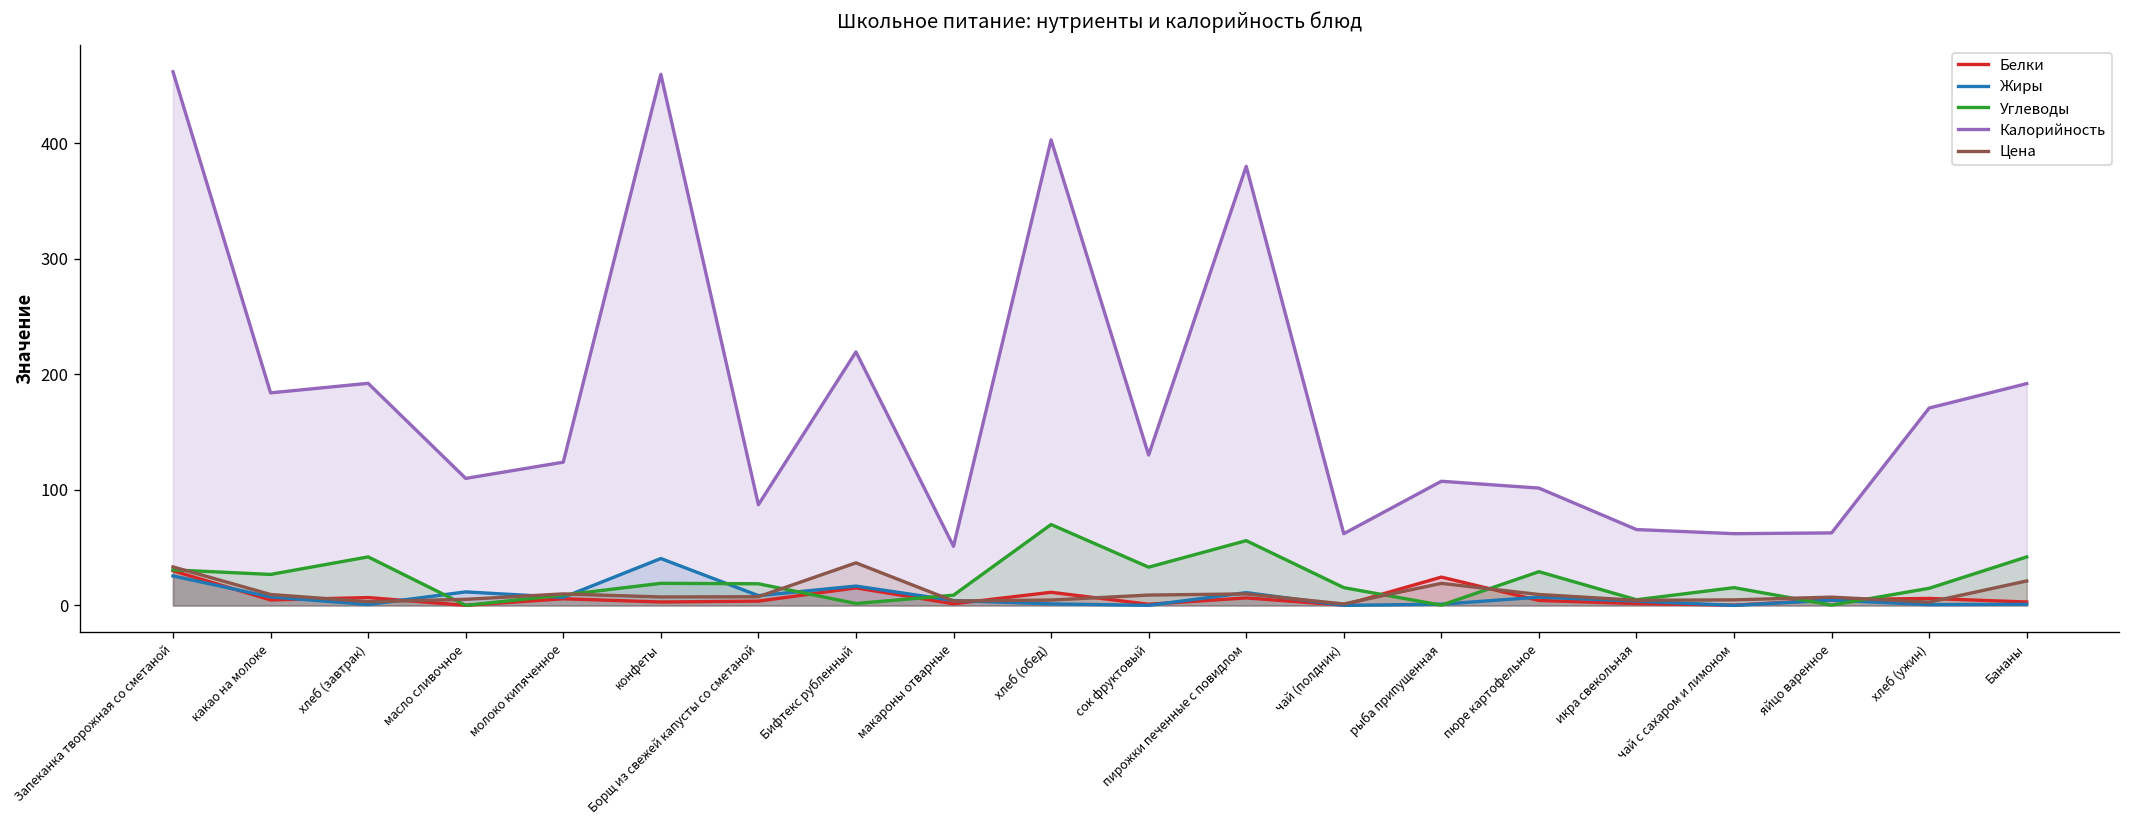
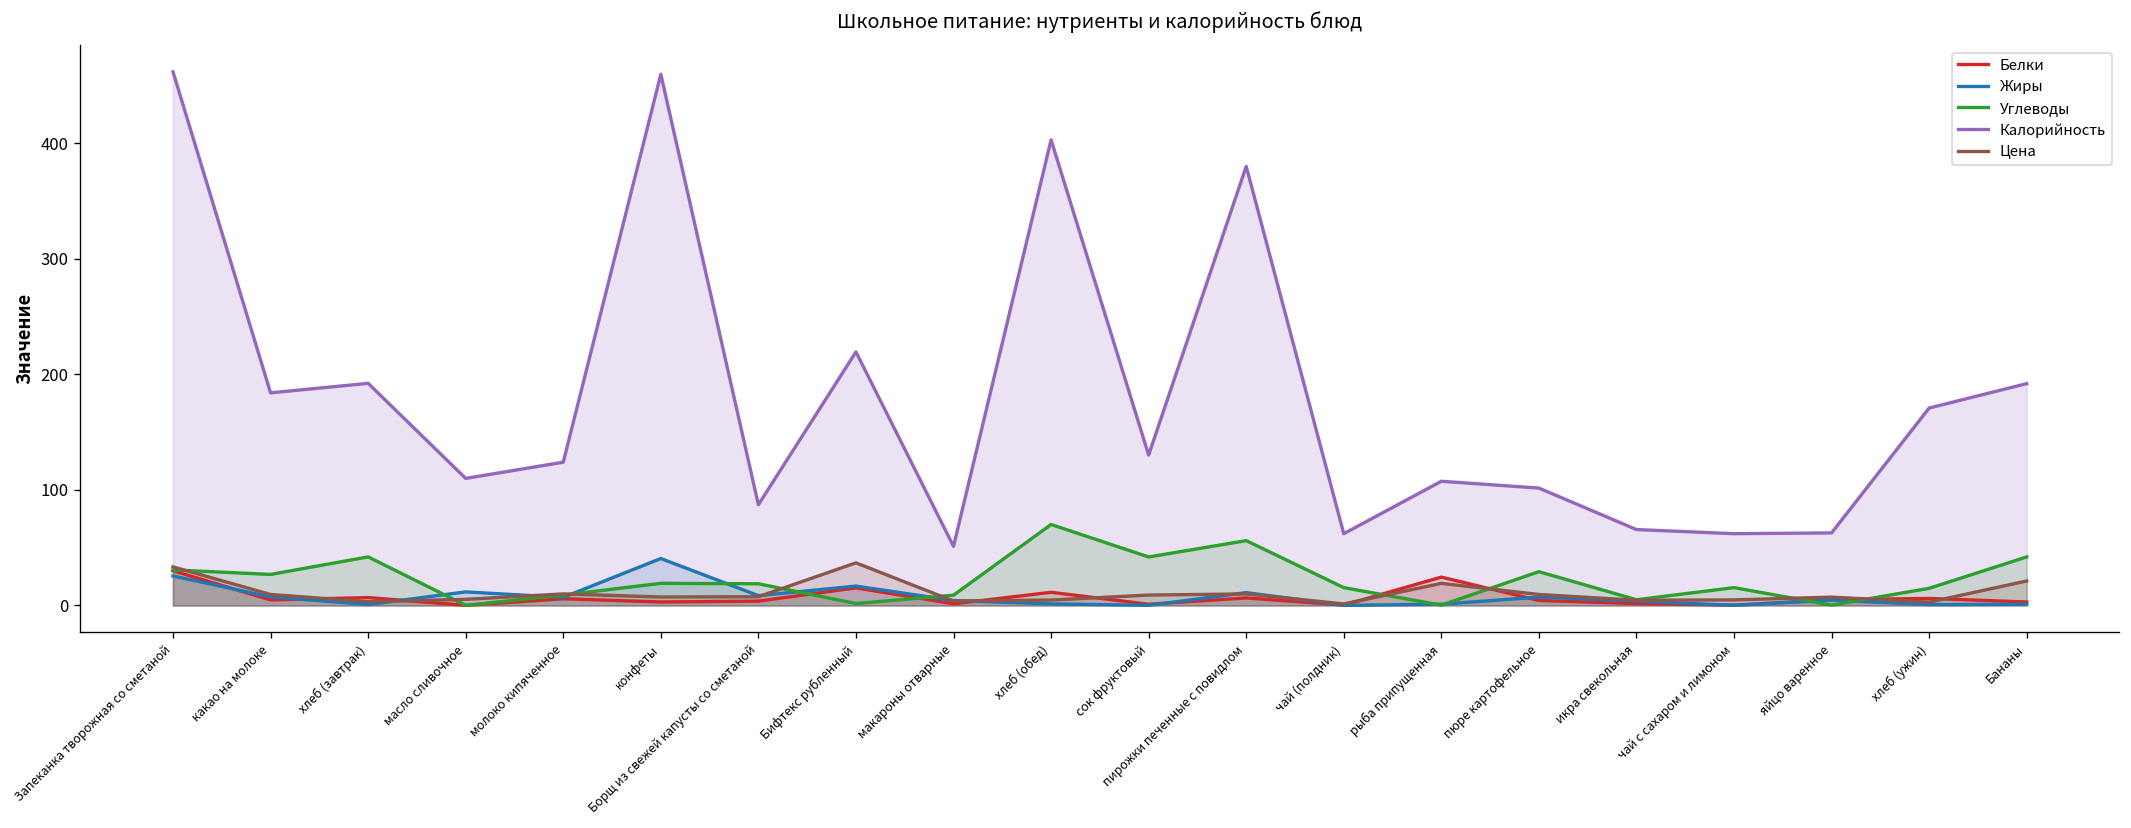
  {
    "Белки": {
      "какао на молоке": 0,
      "хлеб (завтрак)": 10,
      "конфеты": 0,
      "Борщ из свежей капусты со сметаной": 0,
      "хлеб (обед)": 10,
      "пирожки печенные с повидлом": 10,
      "рыба припущенная": 20,
      "пюре картофельное": 0,
      "хлеб (ужин)": 10
    },
    "Жиры": {
      "Запеканка творожная со сметаной": 30,
      "масло сливочное": 10,
      "конфеты": 40,
      "хлеб (обед)": 0
    },
    "Углеводы": {
      "какао на молоке": 30,
      "хлеб (завтрак)": 40,
      "конфеты": 20,
      "Борщ из свежей капусты со сметаной": 20,
      "Бифтекс рубленный": 0,
      "макароны отварные": 10,
      "хлеб (обед)": 70,
-     "сок фруктовый": 30,
+     "сок фруктовый": 40,
      "пирожки печенные с повидлом": 60,
      "чай (полдник)": 20,
      "пюре картофельное": 30,
      "чай с сахаром и лимоном": 20,
      "яйцо варенное": 0,
      "хлеб (ужин)": 10,
      "Бананы": 40
    },
    "Калорийность": {
      "Запеканка творожная со сметаной": 460,
      "какао на молоке": 180,
      "хлеб (завтрак)": 190,
      "масло сливочное": 110,
      "молоко кипяченное": 120,
      "конфеты": 460,
      "Борщ из свежей капусты со сметаной": 90,
      "Бифтекс рубленный": 220,
      "макароны отварные": 50,
      "хлеб (обед)": 400,
      "сок фруктовый": 130,
      "пирожки печенные с повидлом": 380,
      "чай (полдник)": 60,
      "рыба припущенная": 110,
      "пюре картофельное": 100,
      "икра свекольная": 70,
      "чай с сахаром и лимоном": 60,
      "яйцо варенное": 60,
      "хлеб (ужин)": 170,
      "Бананы": 190
    },
    "Цена": {
      "масло сливочное": 10,
      "конфеты": 10,
      "Бифтекс рубленный": 40,
      "хлеб (обед)": 0,
      "сок фруктовый": 10,
      "рыба припущенная": 20,
      "чай с сахаром и лимоном": 0,
      "Бананы": 20
    }
  }
